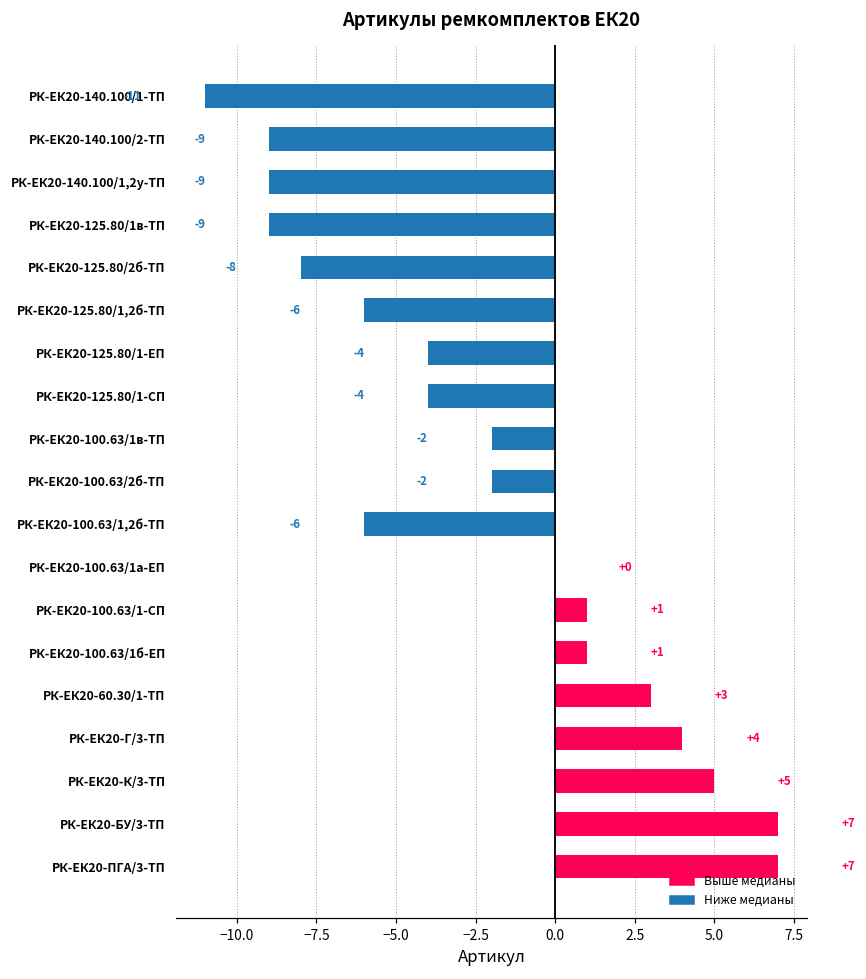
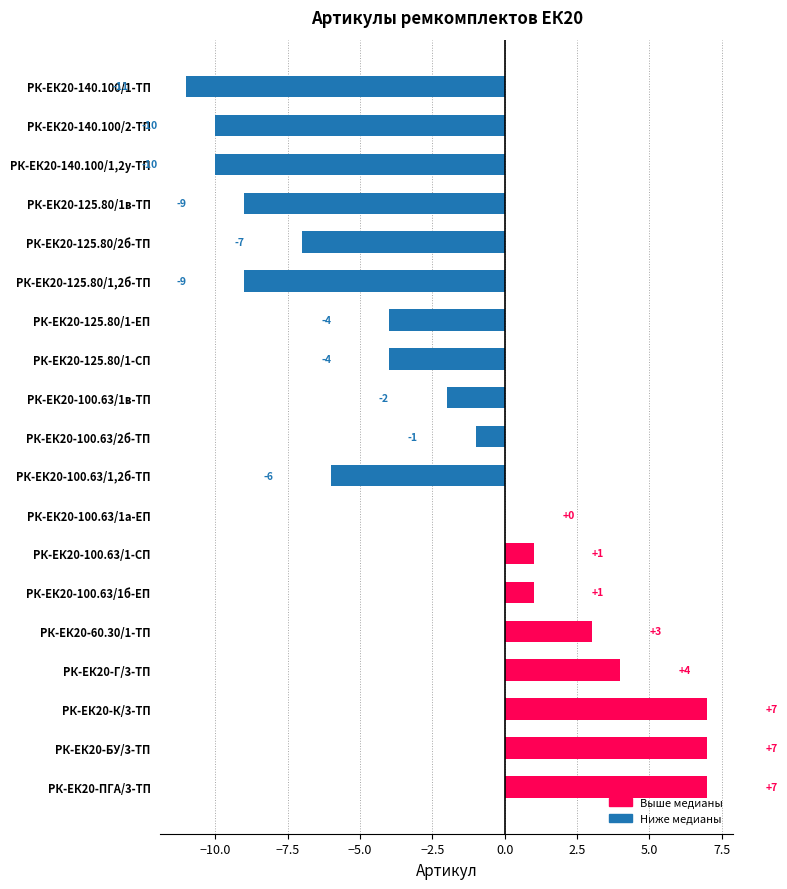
  {
-   "РК-ЕК20-140.100/2-ТП": "-9",
-   "РК-ЕК20-140.100/1,2у-ТП": "-9",
-   "РК-ЕК20-125.80/2б-ТП": "-8",
-   "РК-ЕК20-125.80/1,2б-ТП": "-6",
-   "РК-ЕК20-100.63/2б-ТП": "-2",
-   "РК-ЕК20-К/3-ТП": "+5"
+   "РК-ЕК20-140.100/2-ТП": "-10",
+   "РК-ЕК20-140.100/1,2у-ТП": "-10",
+   "РК-ЕК20-125.80/2б-ТП": "-7",
+   "РК-ЕК20-125.80/1,2б-ТП": "-9",
+   "РК-ЕК20-100.63/2б-ТП": "-1",
+   "РК-ЕК20-К/3-ТП": "+7"
  }
